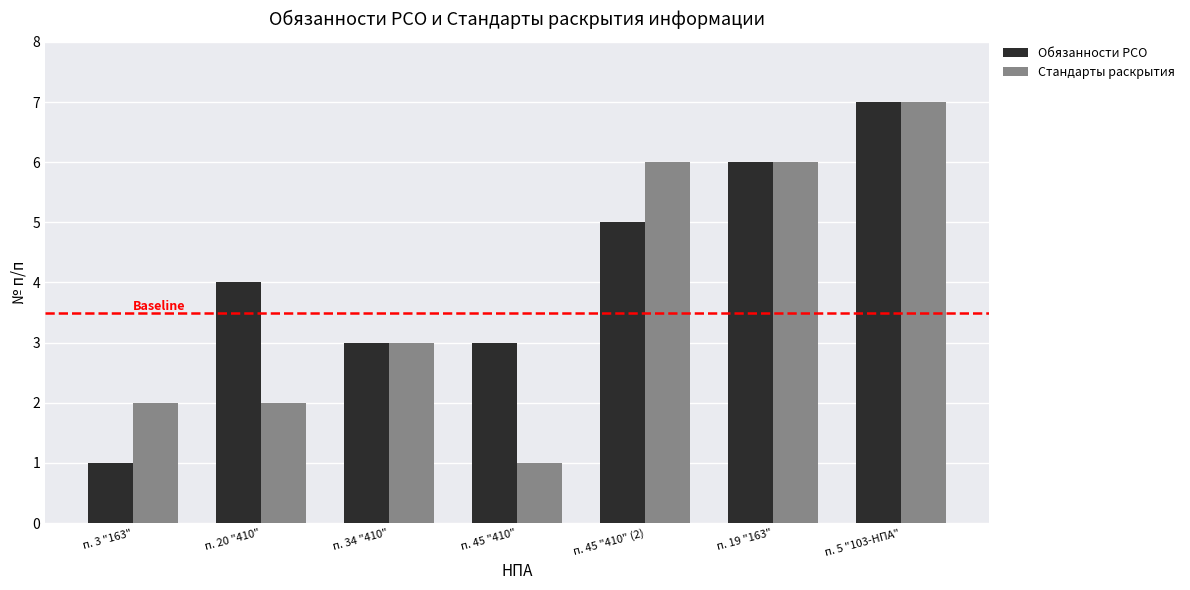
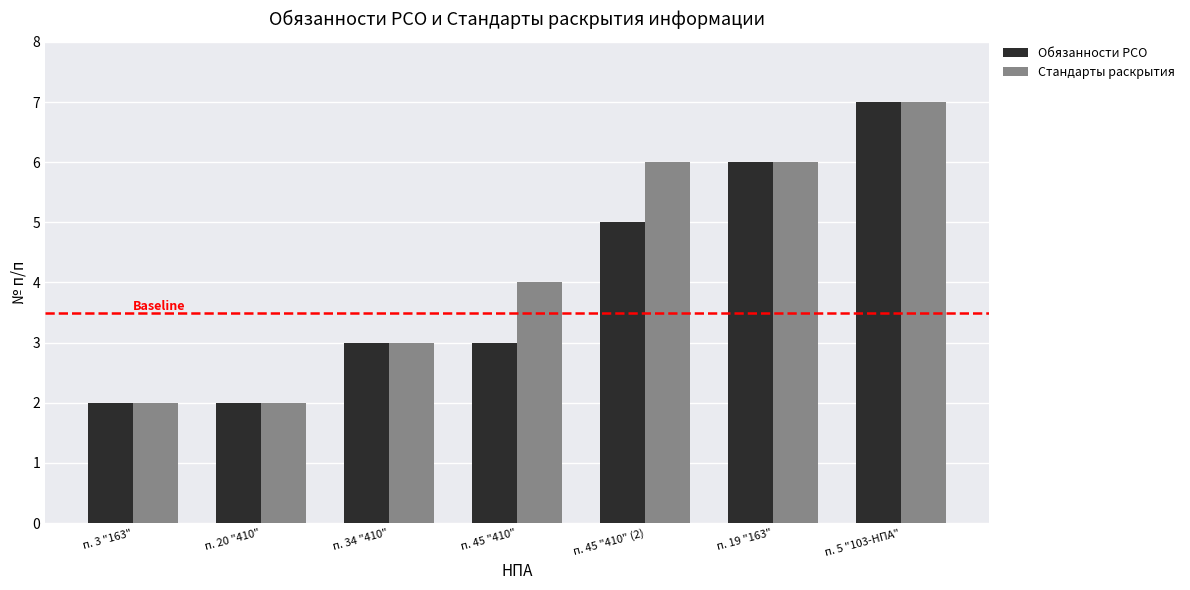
  {
    "Обязанности РСО": {
-     "п. 3 \"163\"": 1,
-     "п. 20 \"410\"": 4,
+     "п. 3 \"163\"": 2,
+     "п. 20 \"410\"": 2,
      "п. 34 \"410\"": 3,
      "п. 45 \"410\"": 3,
      "п. 45 \"410\" (2)": 5,
      "п. 19 \"163\"": 6,
      "п. 5 \"103-НПА\"": 7
    },
    "Стандарты раскрытия": {
      "п. 3 \"163\"": 2,
      "п. 20 \"410\"": 2,
      "п. 34 \"410\"": 3,
-     "п. 45 \"410\"": 1,
+     "п. 45 \"410\"": 4,
      "п. 45 \"410\" (2)": 6,
      "п. 19 \"163\"": 6,
      "п. 5 \"103-НПА\"": 7
    }
  }
